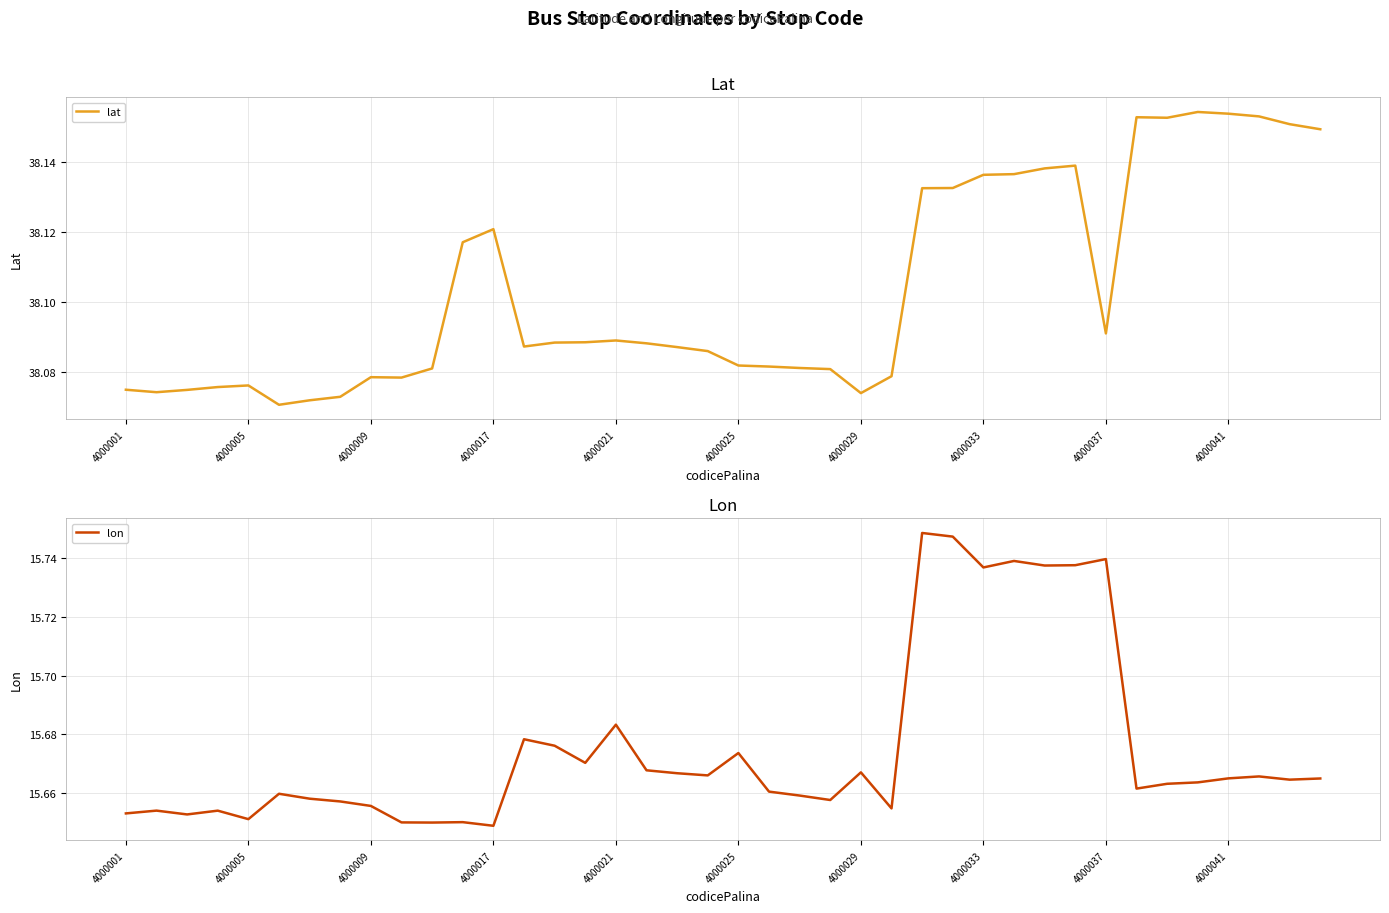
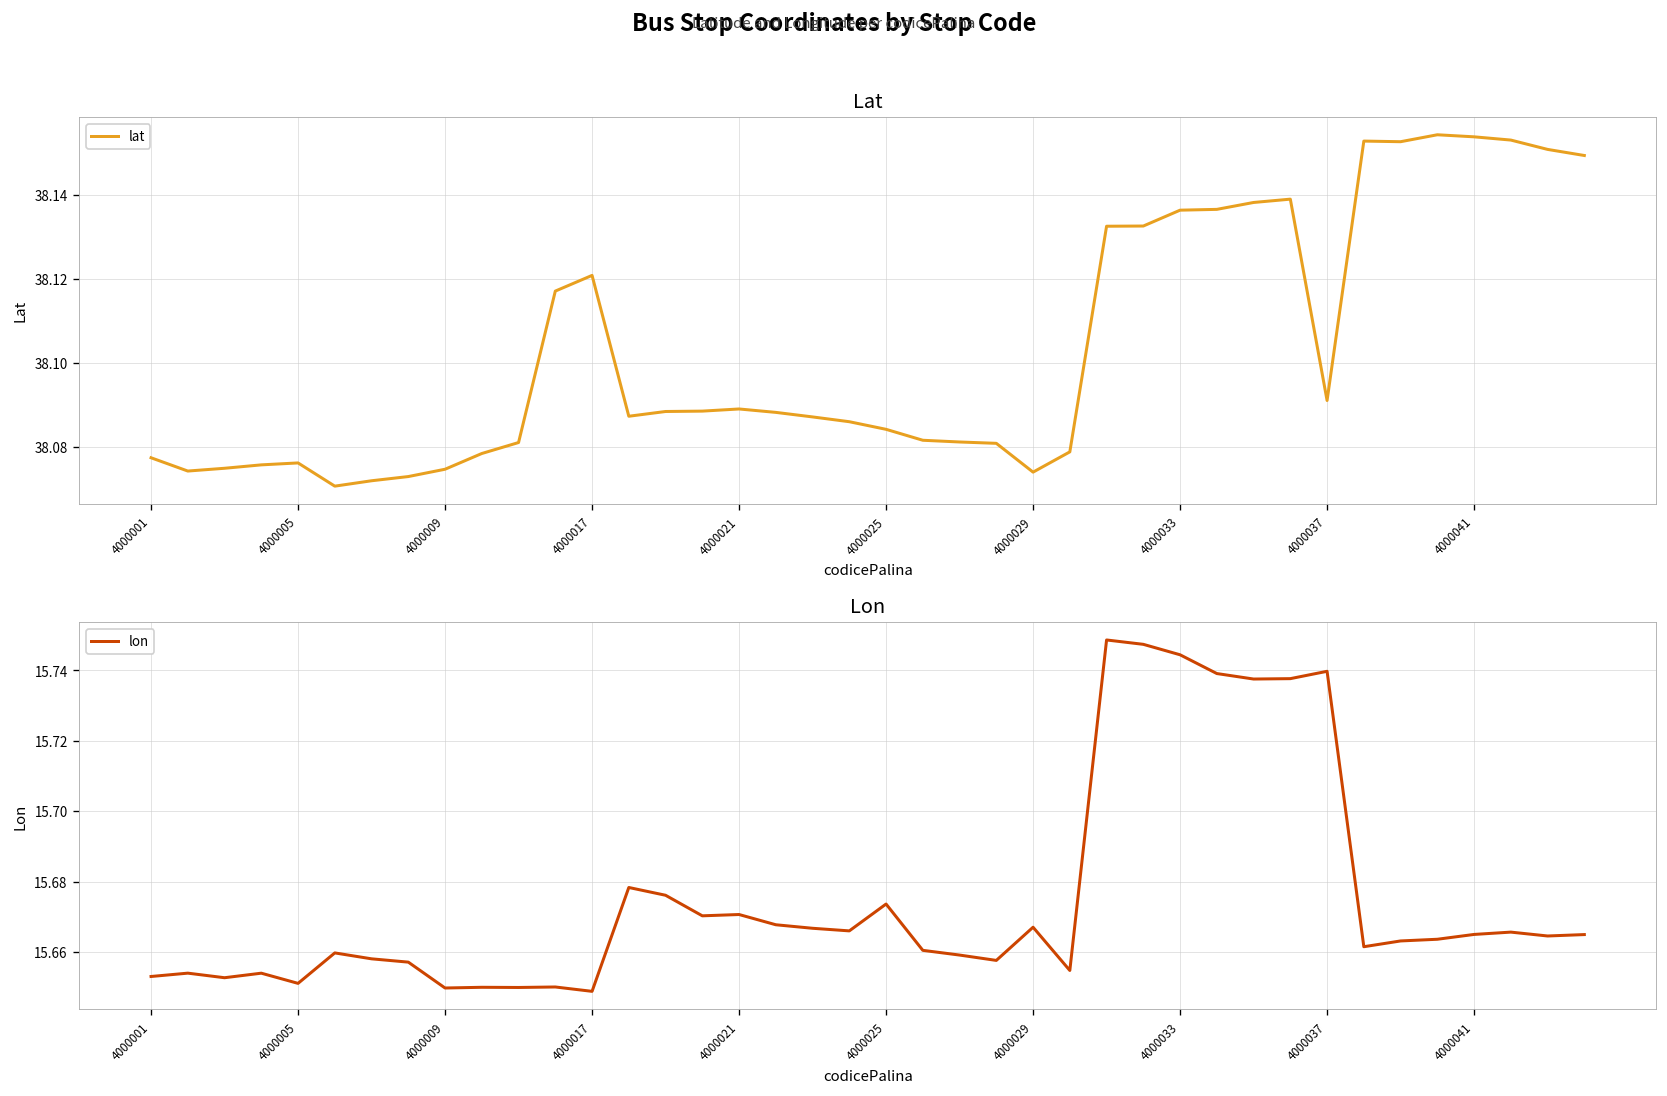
  {
    "Lat": {
-     "4000001": 38.075,
+     "4000001": 38.077,
      "4000005": 38.076,
-     "4000009": 38.079,
+     "4000009": 38.075,
      "4000017": 38.121,
      "4000021": 38.089,
-     "4000025": 38.082,
+     "4000025": 38.084,
      "4000029": 38.074,
      "4000033": 38.136,
      "4000037": 38.091,
      "4000041": 38.154
    },
    "Lon": {
      "4000001": 15.653,
      "4000005": 15.651,
-     "4000009": 15.656,
+     "4000009": 15.650,
      "4000017": 15.649,
-     "4000021": 15.683,
+     "4000021": 15.671,
      "4000025": 15.674,
      "4000029": 15.667,
-     "4000033": 15.737,
+     "4000033": 15.744,
      "4000037": 15.740,
      "4000041": 15.665
    }
  }
